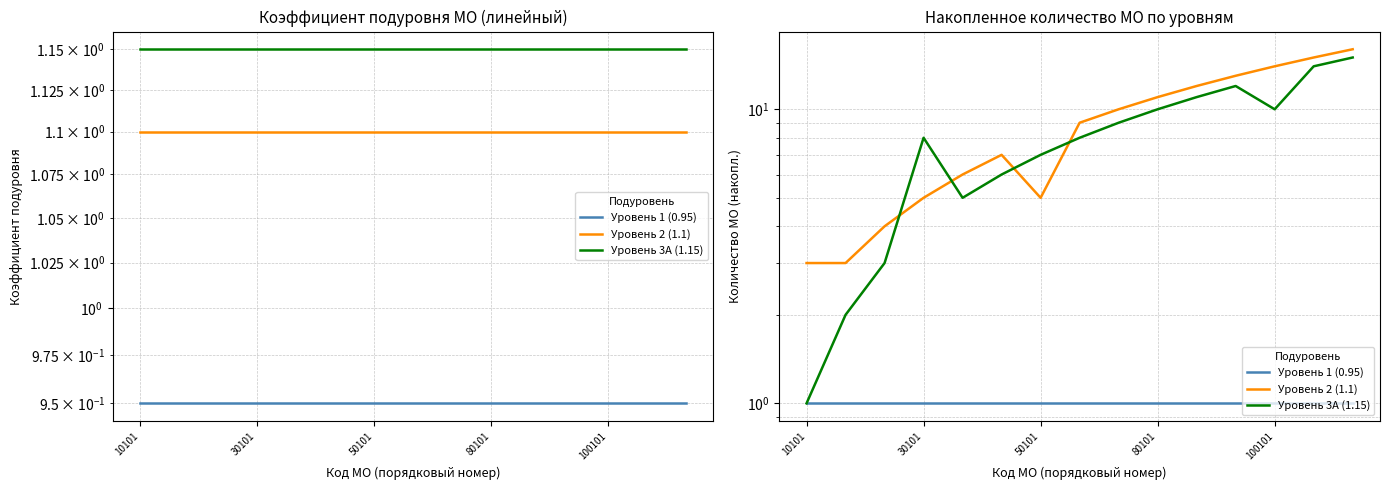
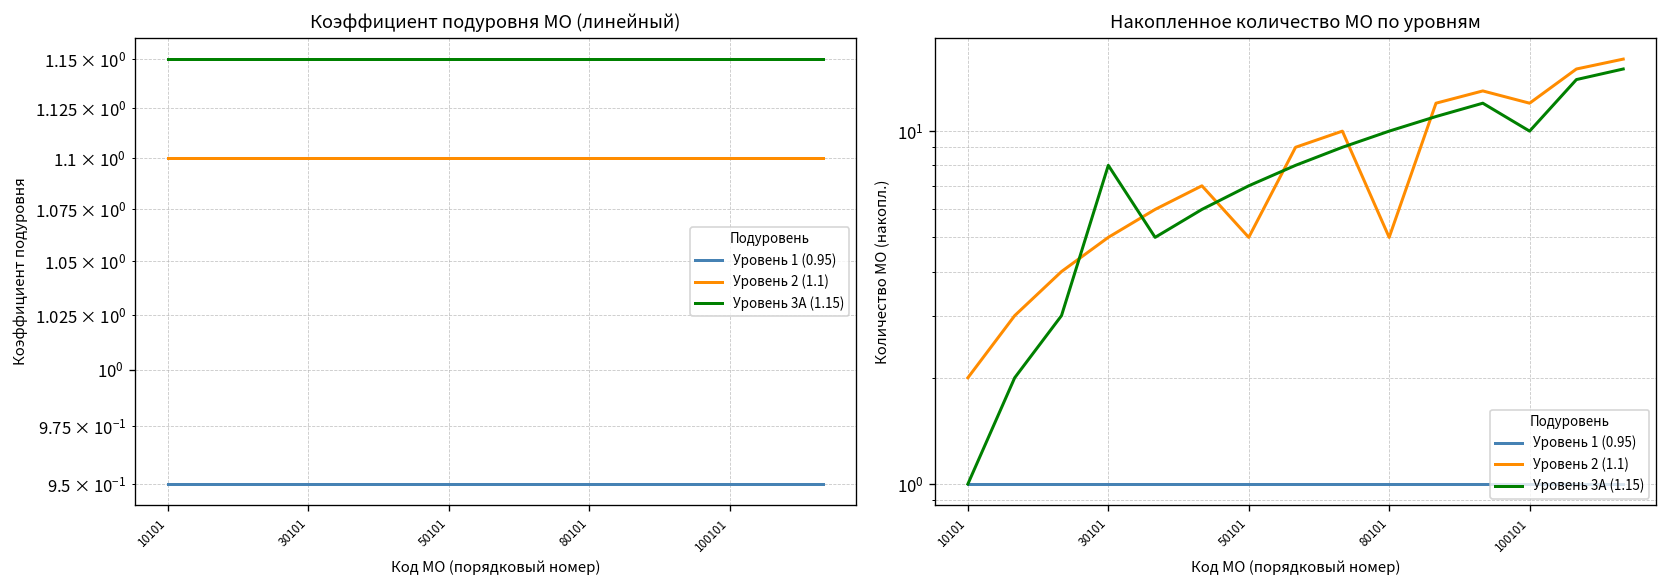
  {
    "Накопленное количество МО по уровням": {
      "Уровень 1 (0.95)": {
        "30101": 1,
        "50101": 1,
        "80101": 1
      },
      "Уровень 2 (1.1)": {
-       "10101": 3,
+       "10101": 2,
        "30101": 5,
        "50101": 5,
-       "80101": 11,
-       "100101": 14
+       "80101": 5,
+       "100101": 12
      },
      "Уровень 3А (1.15)": {
        "30101": 8,
        "50101": 7,
        "80101": 10,
        "100101": 10
      }
    }
  }
